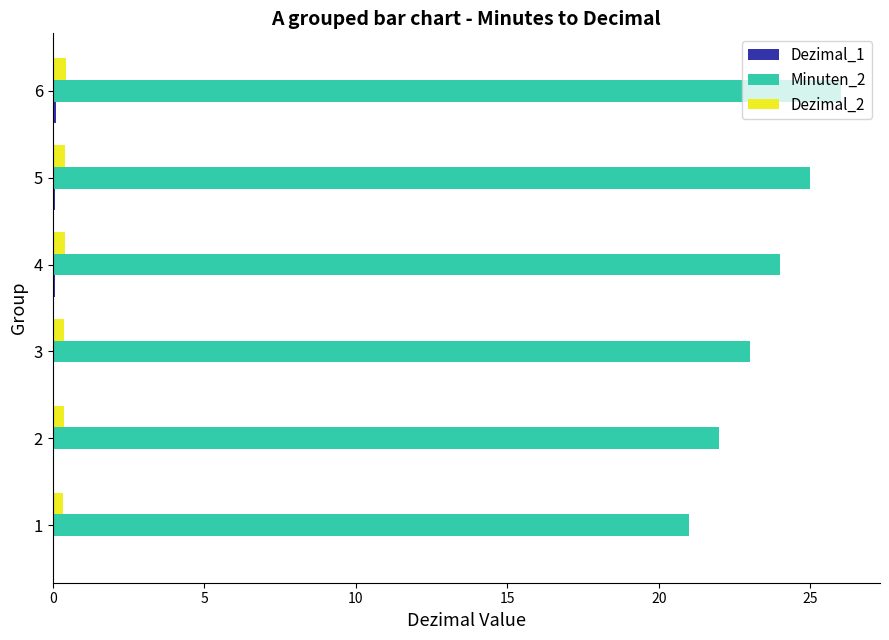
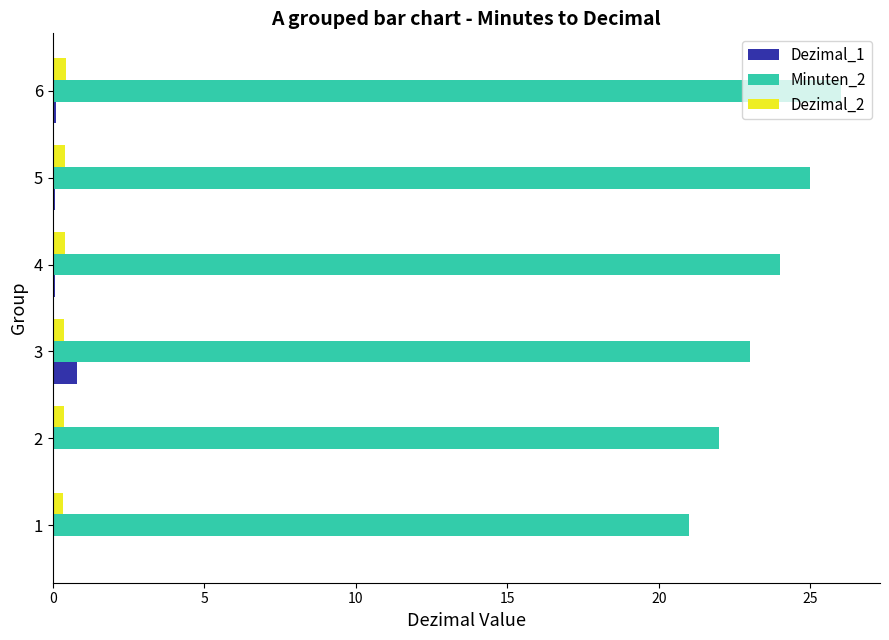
  {
    "Dezimal_1": {
      "6": 0.1,
      "5": 0.1,
-     "3": 0.1
+     "3": 0.8
    },
    "Minuten_2": {
      "5": 25.0,
      "4": 24.0,
      "3": 23.0,
      "2": 22.0,
      "1": 21.0
    },
    "Dezimal_2": {
      "6": 0.4,
      "5": 0.4,
      "4": 0.4,
      "3": 0.4,
      "2": 0.4,
      "1": 0.4
    }
  }
